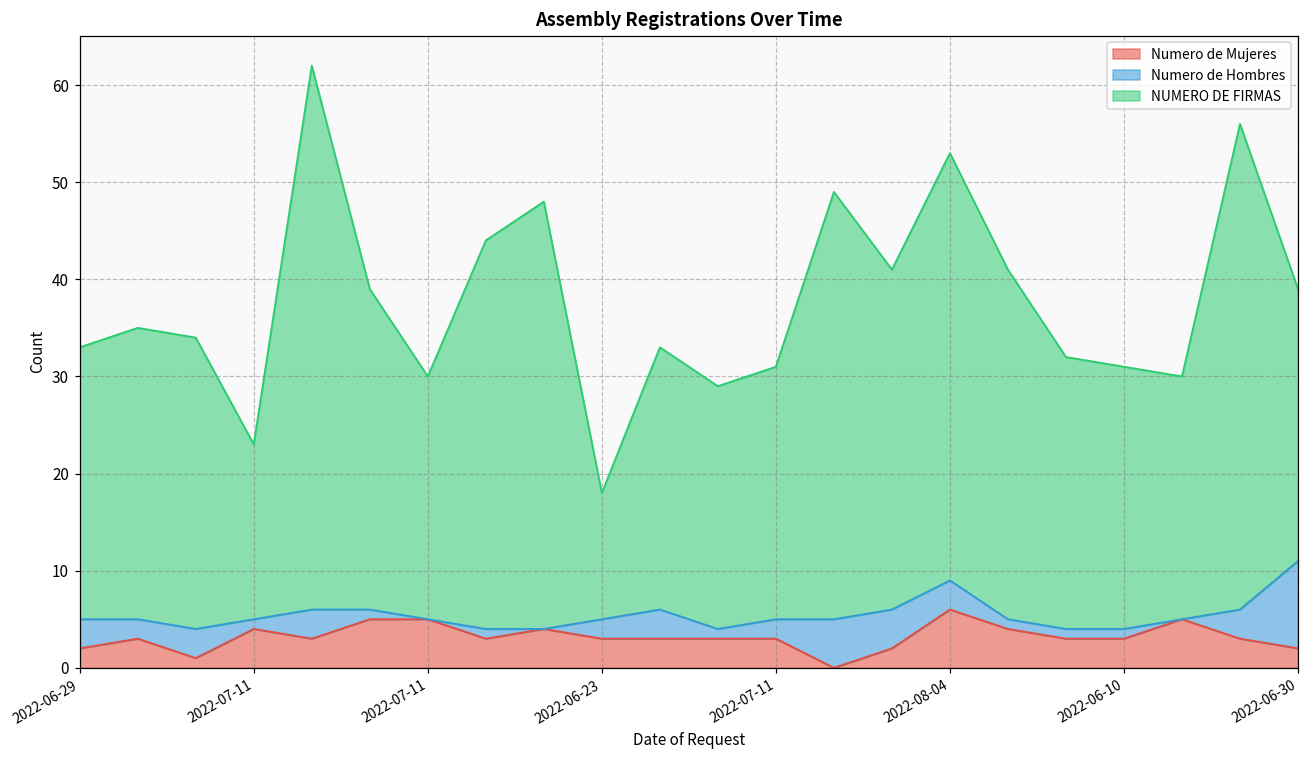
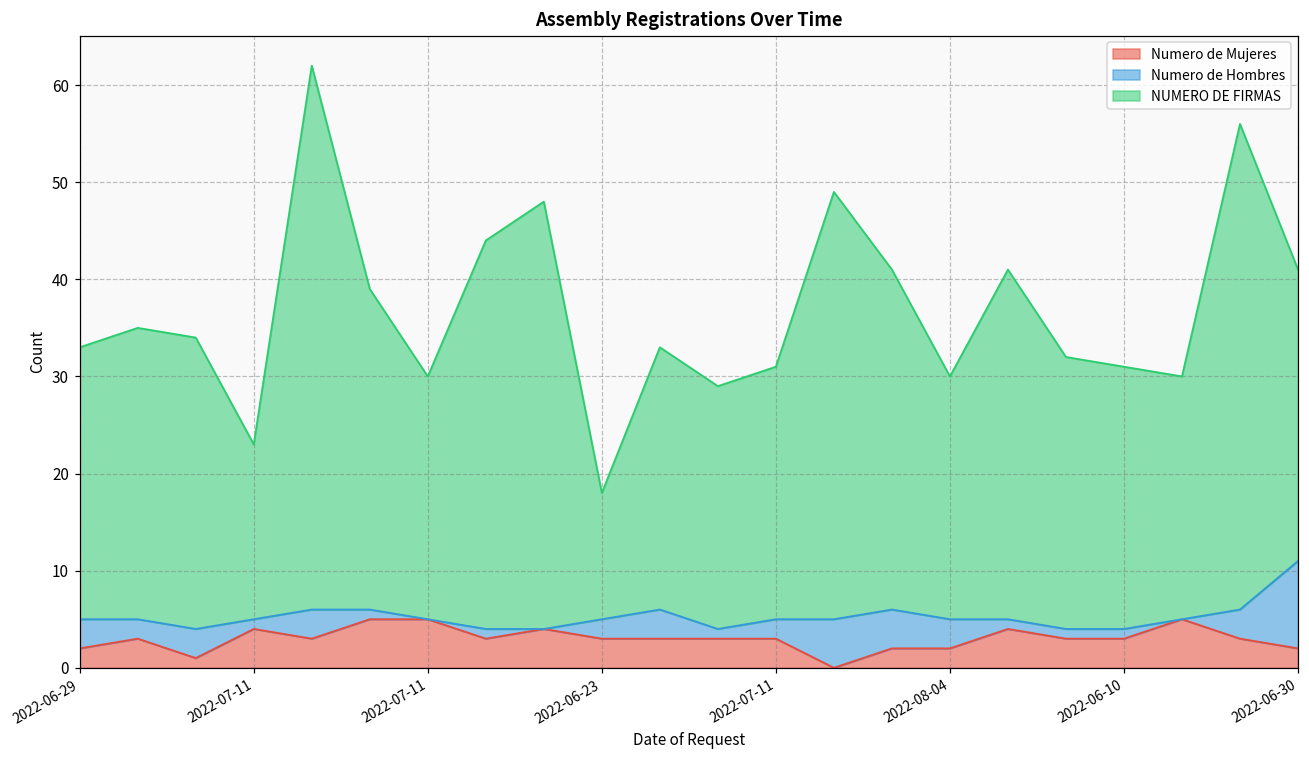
  {
    "Numero de Mujeres": {
      "2022-06-23": 3,
-     "2022-08-04": 6,
+     "2022-08-04": 2,
      "2022-06-30": 2
    },
    "Numero de Hombres": {
      "2022-06-23": 2,
      "2022-08-04": 3,
      "2022-06-30": 9
    },
    "NUMERO DE FIRMAS": {
      "2022-06-23": 13,
-     "2022-08-04": 44,
-     "2022-06-30": 28
+     "2022-08-04": 25,
+     "2022-06-30": 30
    }
  }
